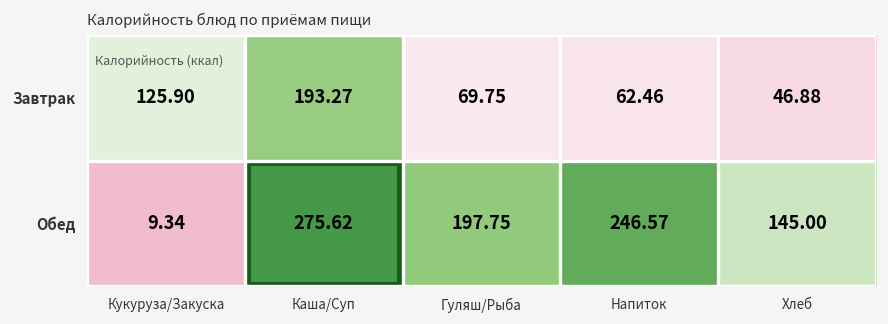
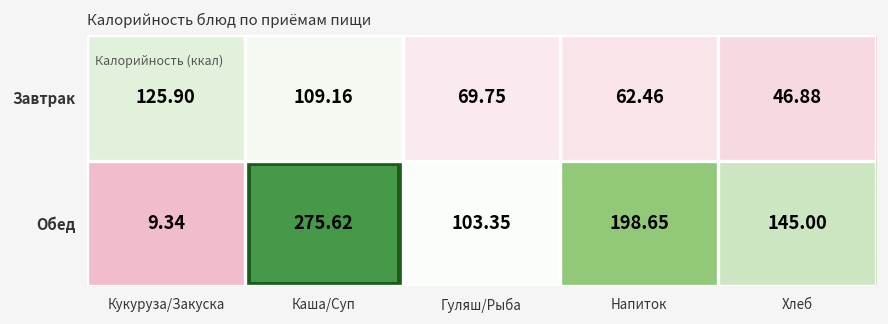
  {
    "Завтрак": {
-     "Каша/Суп": 193.27,
+     "Каша/Суп": 109.16,
      "Гуляш/Рыба": 69.75,
      "Напиток": 62.46,
      "Хлеб": 46.88
    },
    "Обед": {
      "Кукуруза/Закуска": 9.34,
      "Каша/Суп": 275.62,
-     "Гуляш/Рыба": 197.75,
-     "Напиток": 246.57,
+     "Гуляш/Рыба": 103.35,
+     "Напиток": 198.65,
      "Хлеб": 145.00
    }
  }
